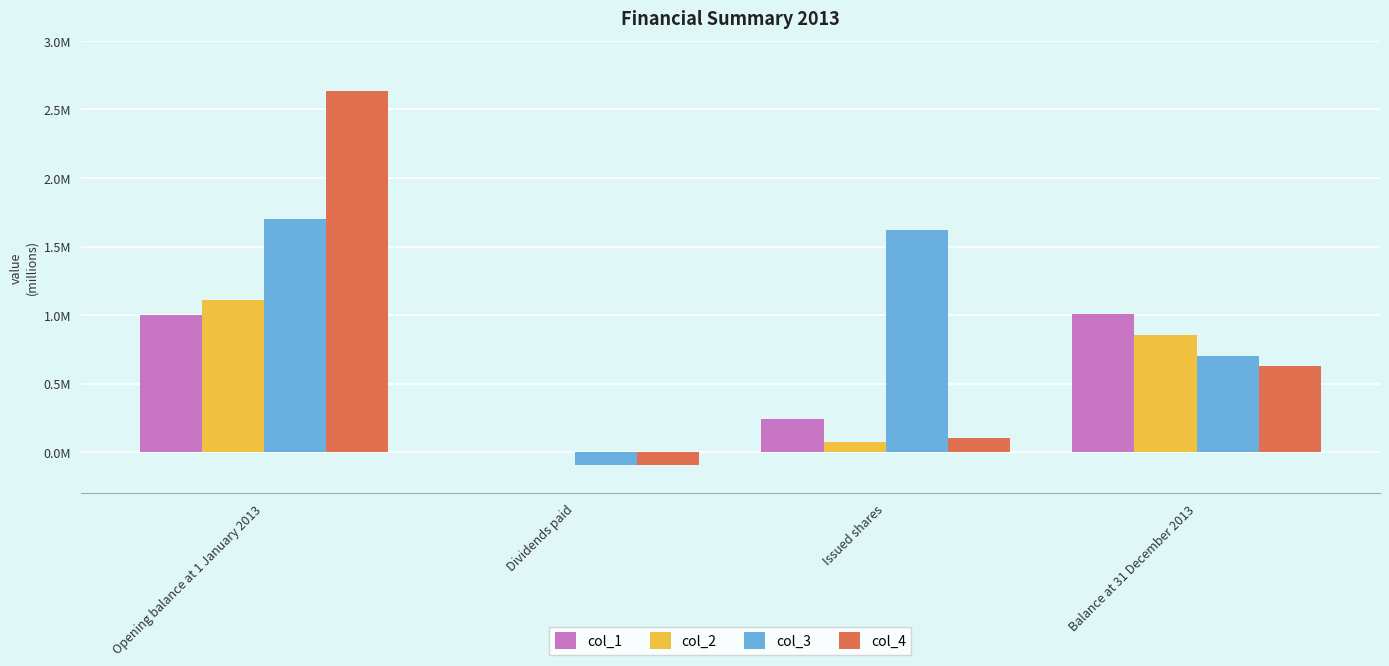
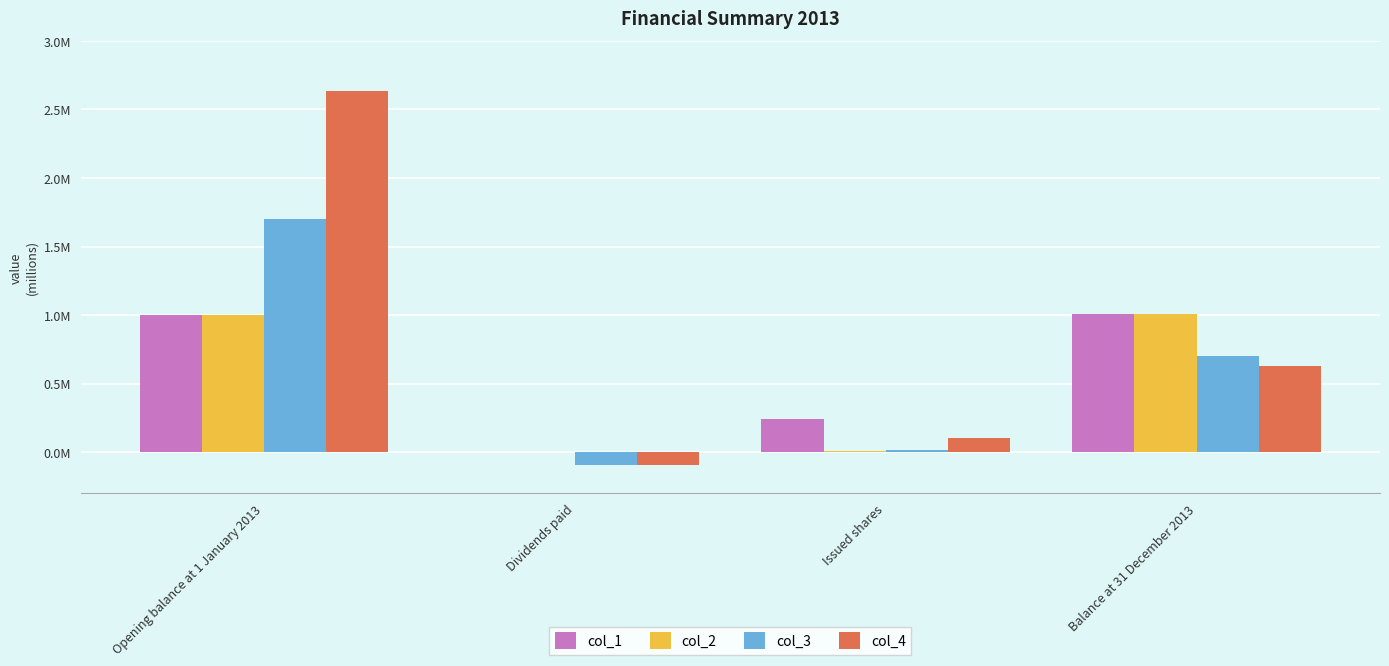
  {
    "col_1": {
      "Opening balance at 1 January 2013": 1000000,
      "Dividends paid": 0,
      "Issued shares": 240000,
      "Balance at 31 December 2013": 1010000
    },
    "col_2": {
-     "Opening balance at 1 January 2013": 1110000,
+     "Opening balance at 1 January 2013": 1000000,
      "Dividends paid": 0,
-     "Issued shares": 70000,
-     "Balance at 31 December 2013": 860000
+     "Issued shares": 10000,
+     "Balance at 31 December 2013": 1010000
    },
    "col_3": {
      "Opening balance at 1 January 2013": 1700000,
      "Dividends paid": -90000,
-     "Issued shares": 1620000,
+     "Issued shares": 20000,
      "Balance at 31 December 2013": 700000
    },
    "col_4": {
      "Opening balance at 1 January 2013": 2640000,
      "Dividends paid": -90000,
      "Issued shares": 100000,
      "Balance at 31 December 2013": 630000
    }
  }
